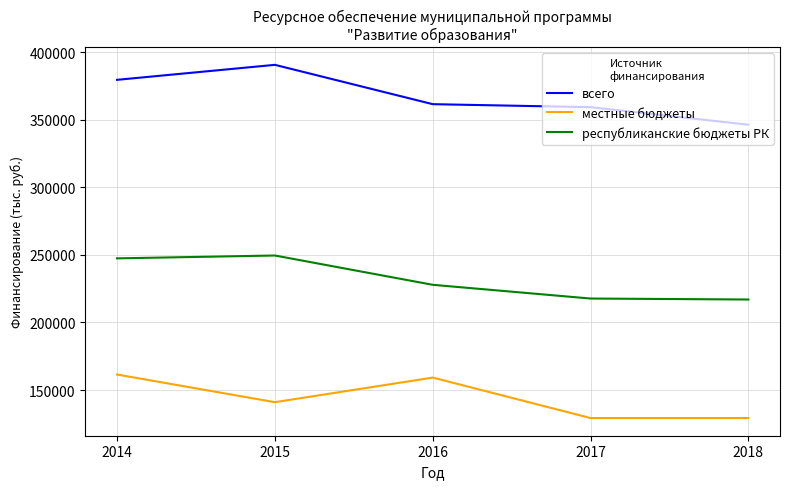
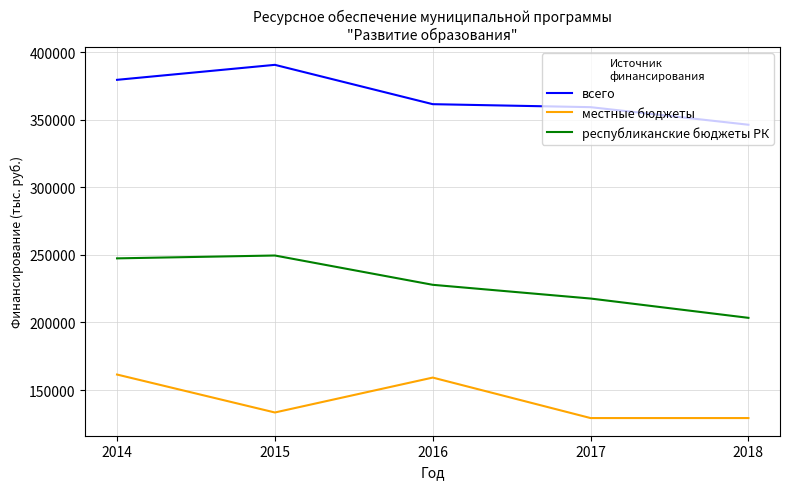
  {
    "всего": {
      "2014": 379000,
      "2015": 391000,
      "2016": 361000
    },
    "местные бюджеты": {
      "2014": 161000,
-     "2015": 141000,
+     "2015": 133000,
      "2016": 159000,
      "2017": 129000,
      "2018": 129000
    },
    "республиканские бюджеты РК": {
      "2014": 247000,
      "2015": 250000,
      "2016": 228000,
      "2017": 218000,
-     "2018": 217000
+     "2018": 203000
    }
  }
